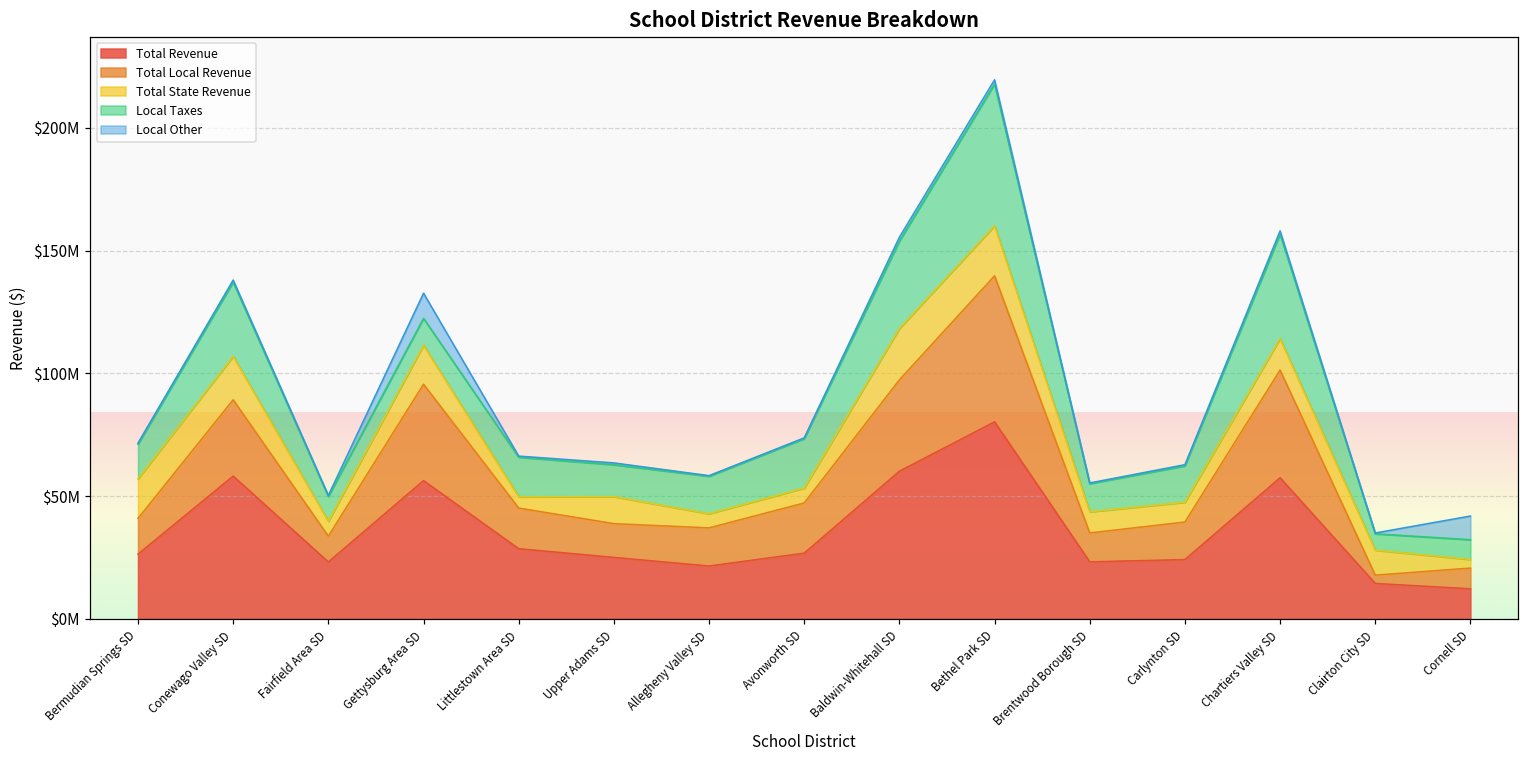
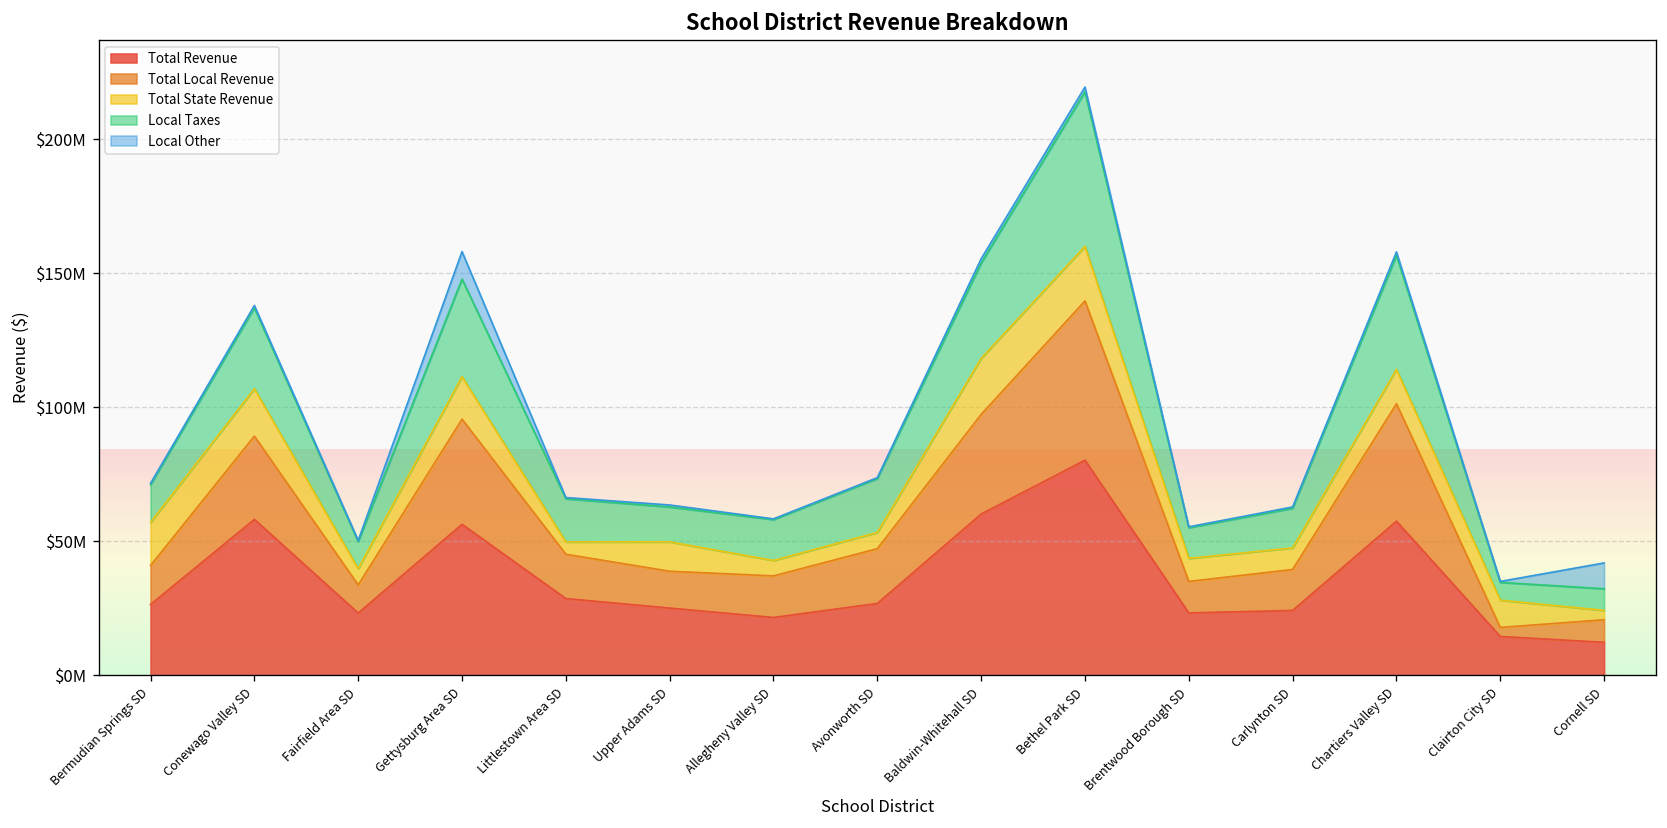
  {
    "Total State Revenue": {
      "Bermudian Springs SD": "$16000000",
      "Conewago Valley SD": "$18000000",
      "Fairfield Area SD": "$6000000",
      "Gettysburg Area SD": "$16000000",
      "Littlestown Area SD": "$5000000",
      "Upper Adams SD": "$11000000",
      "Allegheny Valley SD": "$6000000",
      "Avonworth SD": "$6000000",
      "Baldwin-Whitehall SD": "$21000000",
      "Bethel Park SD": "$20000000",
      "Brentwood Borough SD": "$9000000",
      "Carlynton SD": "$8000000",
      "Chartiers Valley SD": "$13000000",
      "Clairton City SD": "$10000000",
      "Cornell SD": "$4000000"
    },
    "Local Taxes": {
-     "Gettysburg Area SD": "$11000000",
+     "Gettysburg Area SD": "$36000000",
      "Baldwin-Whitehall SD": "$36000000",
      "Bethel Park SD": "$58000000",
      "Chartiers Valley SD": "$43000000",
      "Cornell SD": "$8000000"
    },
    "Local Other": {
      "Gettysburg Area SD": "$10000000",
      "Baldwin-Whitehall SD": "$2000000",
      "Bethel Park SD": "$2000000",
      "Chartiers Valley SD": "$1000000",
      "Cornell SD": "$10000000"
    }
  }
